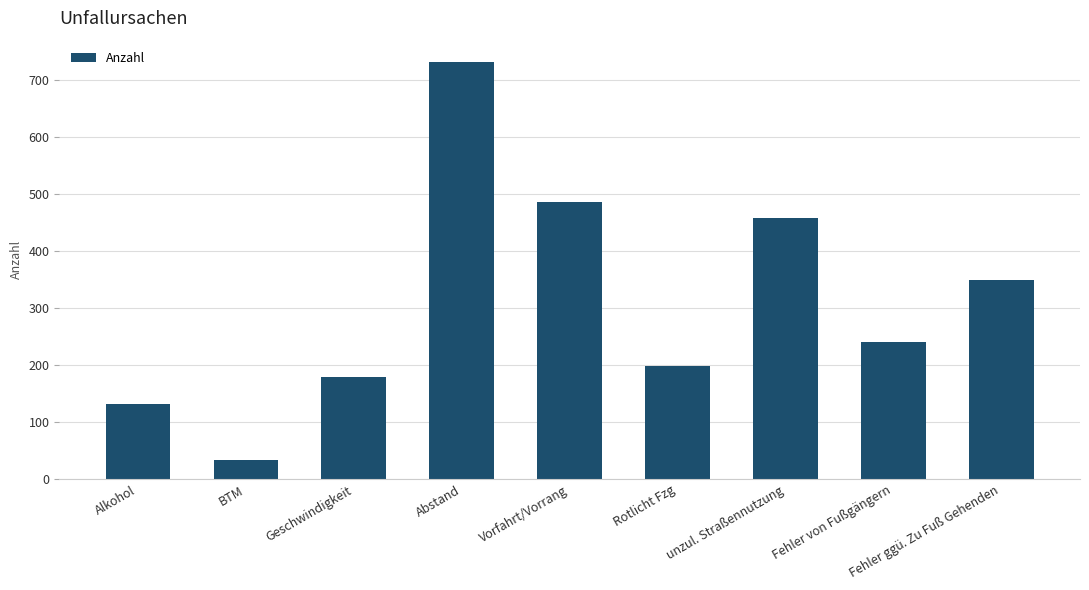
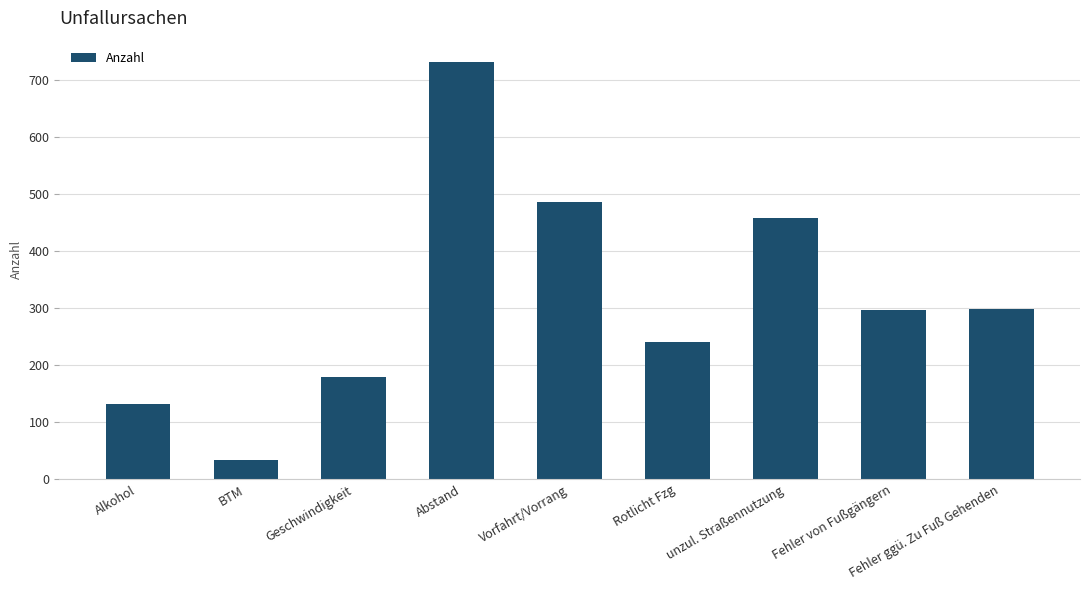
  {
    "Alkohol": 130,
    "BTM": 30,
    "Geschwindigkeit": 180,
    "Abstand": 730,
    "Vorfahrt/Vorrang": 490,
-   "Rotlicht Fzg": 200,
+   "Rotlicht Fzg": 240,
    "unzul. Straßennutzung": 460,
-   "Fehler von Fußgängern": 240,
-   "Fehler ggü. Zu Fuß Gehenden": 350
+   "Fehler von Fußgängern": 300,
+   "Fehler ggü. Zu Fuß Gehenden": 300
  }
